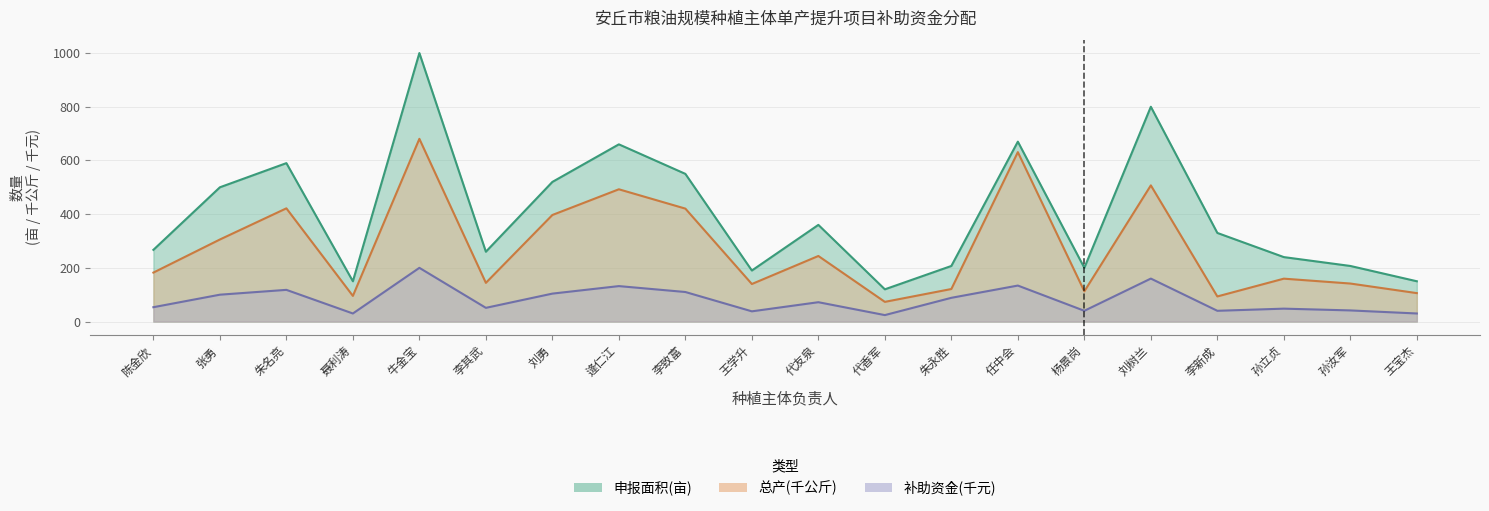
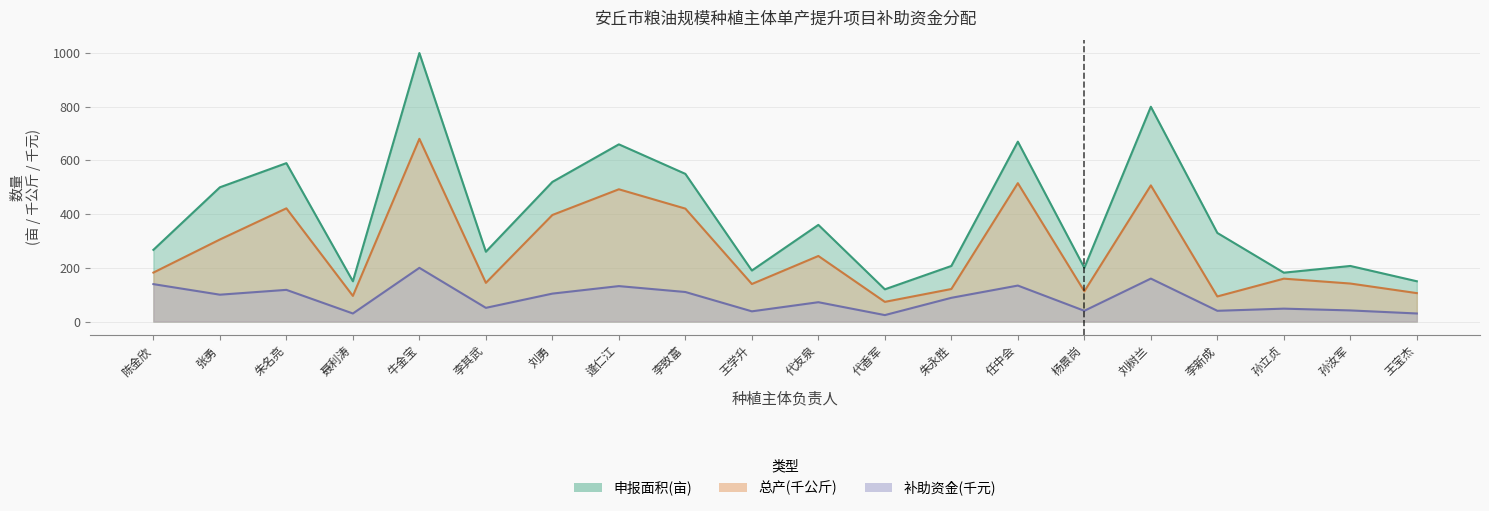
  {
    "申报面积(亩)": {
      "陈金欣": 270,
      "张勇": 500,
      "朱名亮": 590,
      "聂利涛": 150,
      "牛金宝": 1000,
      "李其武": 260,
      "刘勇": 520,
      "逄仁江": 660,
      "李致富": 550,
      "王学升": 190,
      "代友泉": 360,
      "代香军": 120,
      "朱永胜": 210,
      "任中会": 670,
      "杨景岗": 200,
      "刘树兰": 800,
      "李新成": 330,
-     "孙立贞": 240,
+     "孙立贞": 180,
      "孙汝军": 210,
      "王宝杰": 150
    },
    "总产(千公斤)": {
      "陈金欣": 180,
      "张勇": 310,
      "朱名亮": 420,
      "聂利涛": 100,
      "牛金宝": 680,
      "李其武": 140,
      "刘勇": 400,
      "逄仁江": 490,
      "李致富": 420,
      "王学升": 140,
      "代友泉": 240,
      "代香军": 70,
      "朱永胜": 120,
-     "任中会": 630,
+     "任中会": 520,
      "杨景岗": 110,
      "刘树兰": 510,
      "李新成": 90,
      "孙立贞": 160,
      "孙汝军": 140,
      "王宝杰": 110
    },
    "补助资金(千元)": {
-     "陈金欣": 50,
+     "陈金欣": 140,
      "张勇": 100,
      "朱名亮": 120,
      "聂利涛": 30,
      "牛金宝": 200,
      "李其武": 50,
      "刘勇": 100,
      "逄仁江": 130,
      "李致富": 110,
      "王学升": 40,
      "代友泉": 70,
      "代香军": 20,
      "朱永胜": 90,
      "任中会": 130,
      "杨景岗": 40,
      "刘树兰": 160,
      "李新成": 40,
      "孙立贞": 50,
      "孙汝军": 40,
      "王宝杰": 30
    }
  }
